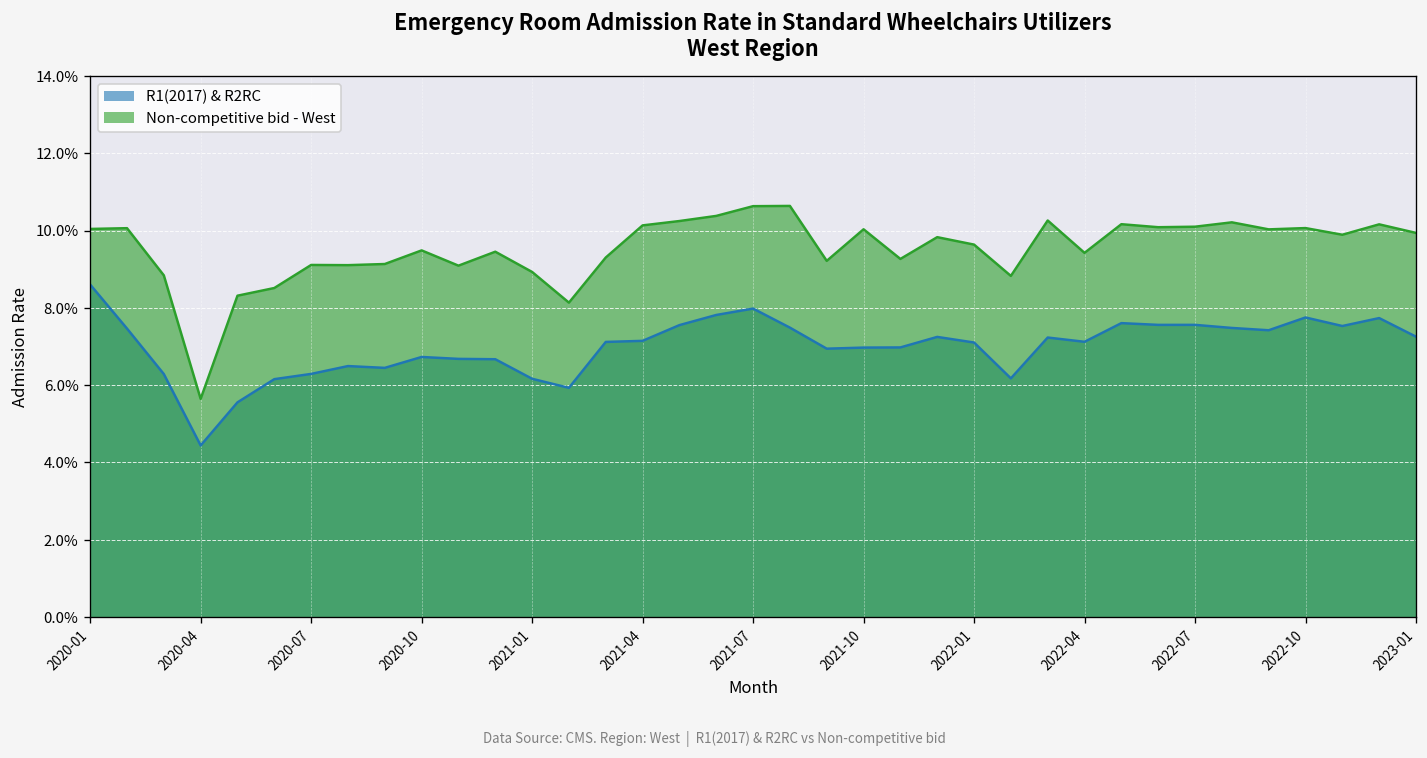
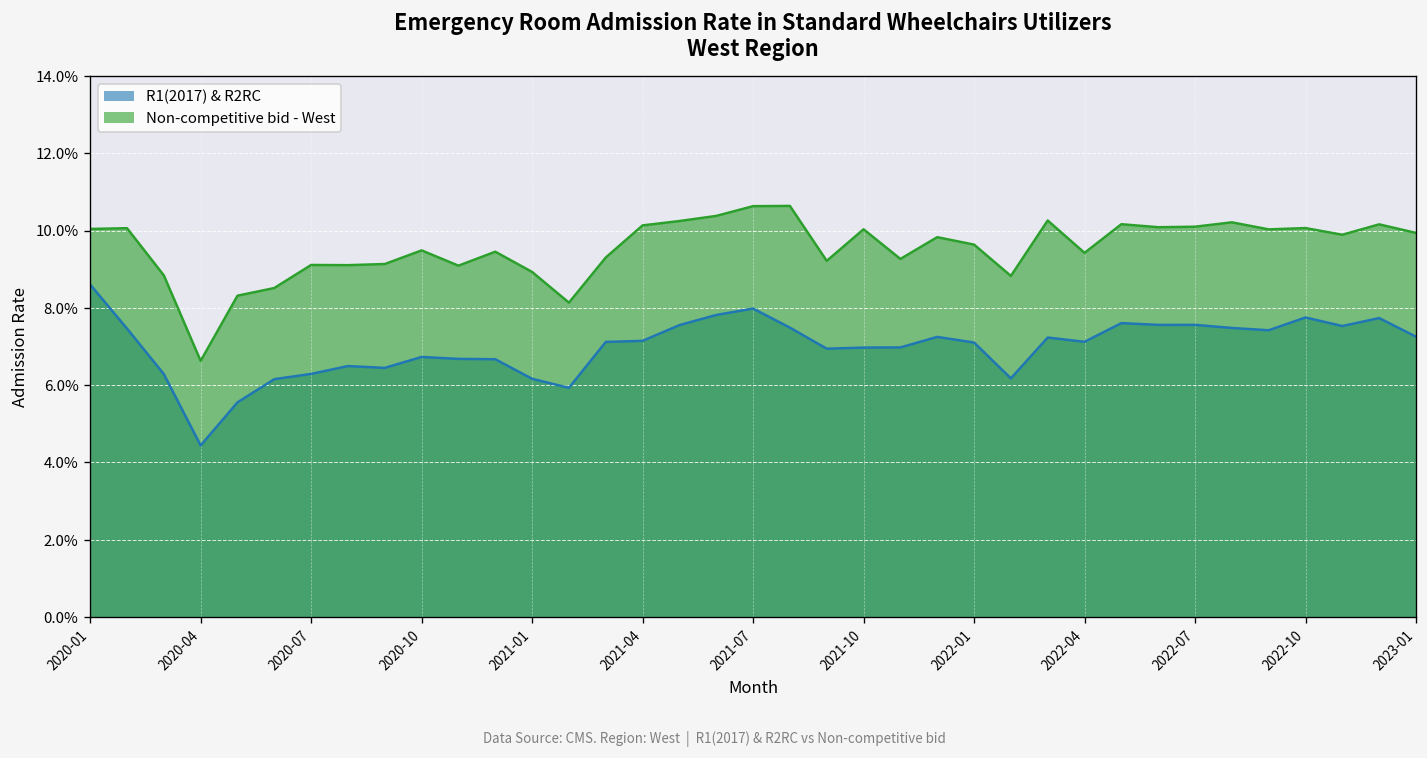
  {
    "R1(2017) & R2RC": {
      "2020-01": "8.6%",
      "2020-04": "4.4%",
      "2020-07": "6.3%",
      "2020-10": "6.7%",
      "2021-01": "6.2%",
      "2021-04": "7.1%",
      "2021-07": "8.0%",
      "2021-10": "7.0%",
      "2022-01": "7.1%",
      "2022-04": "7.1%",
      "2022-07": "7.6%",
      "2022-10": "7.8%",
      "2023-01": "7.3%"
    },
    "Non-competitive bid - West": {
      "2020-01": "10.0%",
-     "2020-04": "5.6%",
+     "2020-04": "6.6%",
      "2020-07": "9.1%",
      "2020-10": "9.5%",
      "2021-01": "8.9%",
      "2021-04": "10.1%",
      "2021-07": "10.6%",
      "2021-10": "10.0%",
      "2022-01": "9.6%",
      "2022-04": "9.4%",
      "2022-07": "10.1%",
      "2022-10": "10.1%",
      "2023-01": "9.9%"
    }
  }
